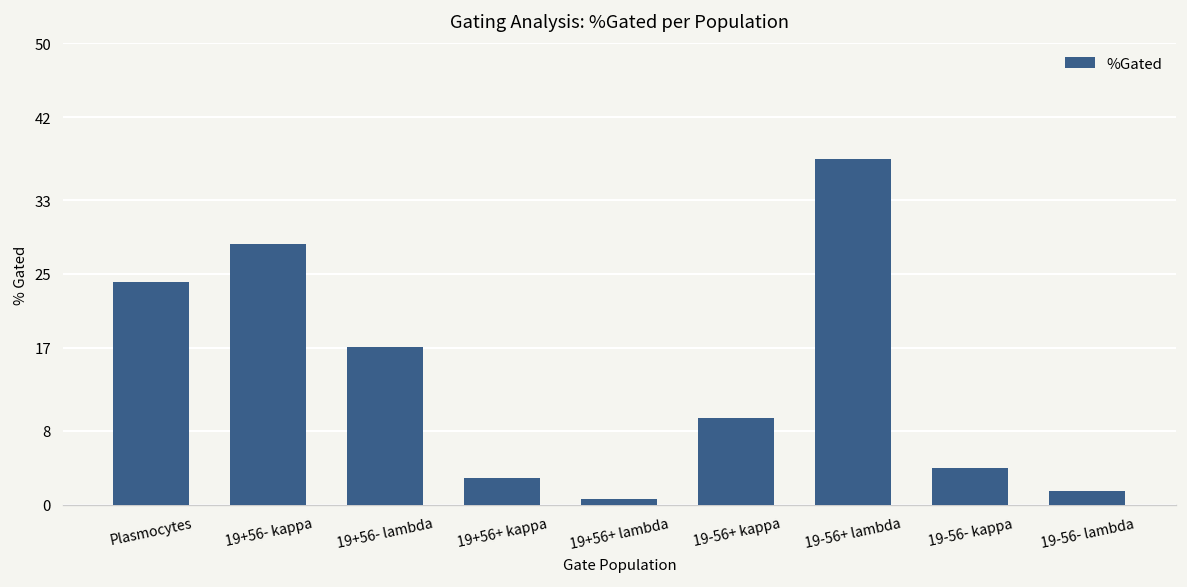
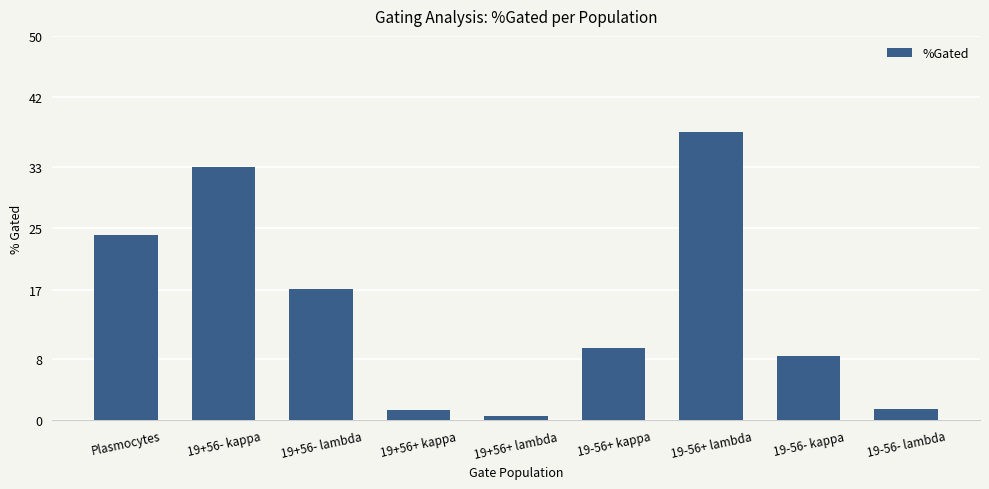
  {
    "Plasmocytes": 24,
-   "19+56- kappa": 28,
+   "19+56- kappa": 33,
    "19+56- lambda": 17,
-   "19+56+ kappa": 3,
+   "19+56+ kappa": 1,
    "19+56+ lambda": 1,
    "19-56+ kappa": 9,
    "19-56+ lambda": 37,
-   "19-56- kappa": 4,
+   "19-56- kappa": 8,
    "19-56- lambda": 1
  }
